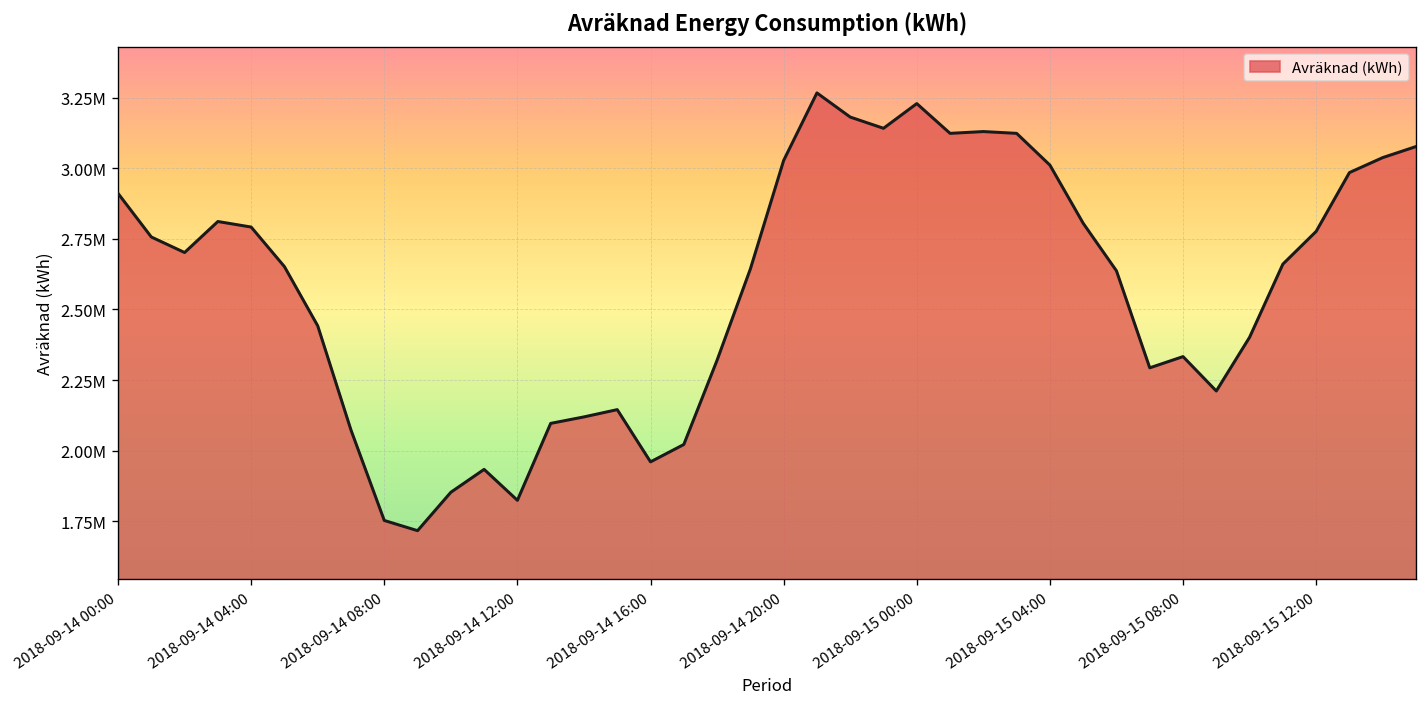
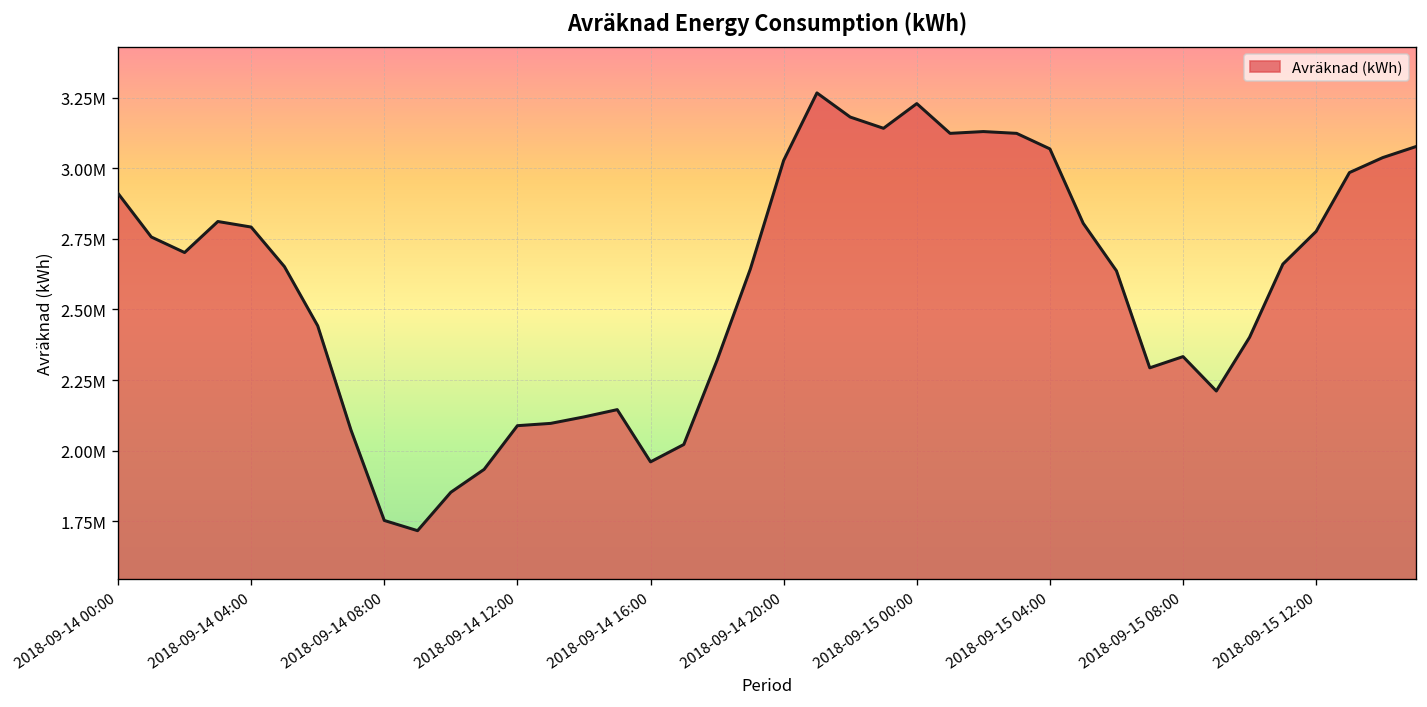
  {
    "2018-09-14 00:00": 2910000,
    "2018-09-14 04:00": 2790000,
    "2018-09-14 08:00": 1750000,
-   "2018-09-14 12:00": 1820000,
+   "2018-09-14 12:00": 2090000,
    "2018-09-14 16:00": 1960000,
    "2018-09-14 20:00": 3030000,
    "2018-09-15 00:00": 3230000,
-   "2018-09-15 04:00": 3010000,
+   "2018-09-15 04:00": 3070000,
    "2018-09-15 08:00": 2330000,
    "2018-09-15 12:00": 2780000
  }
